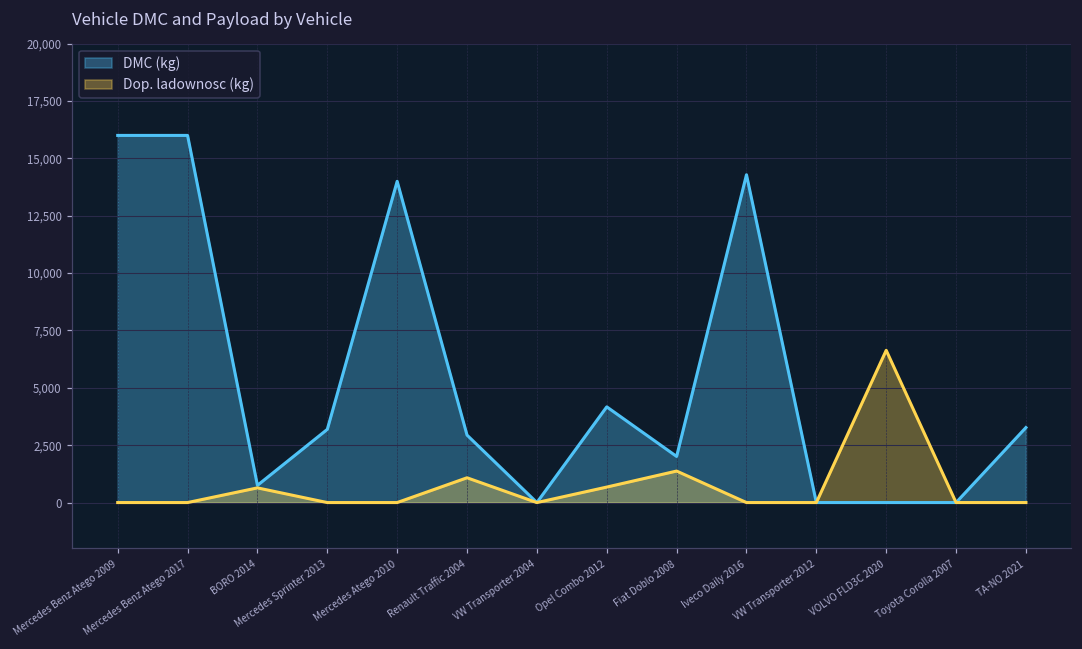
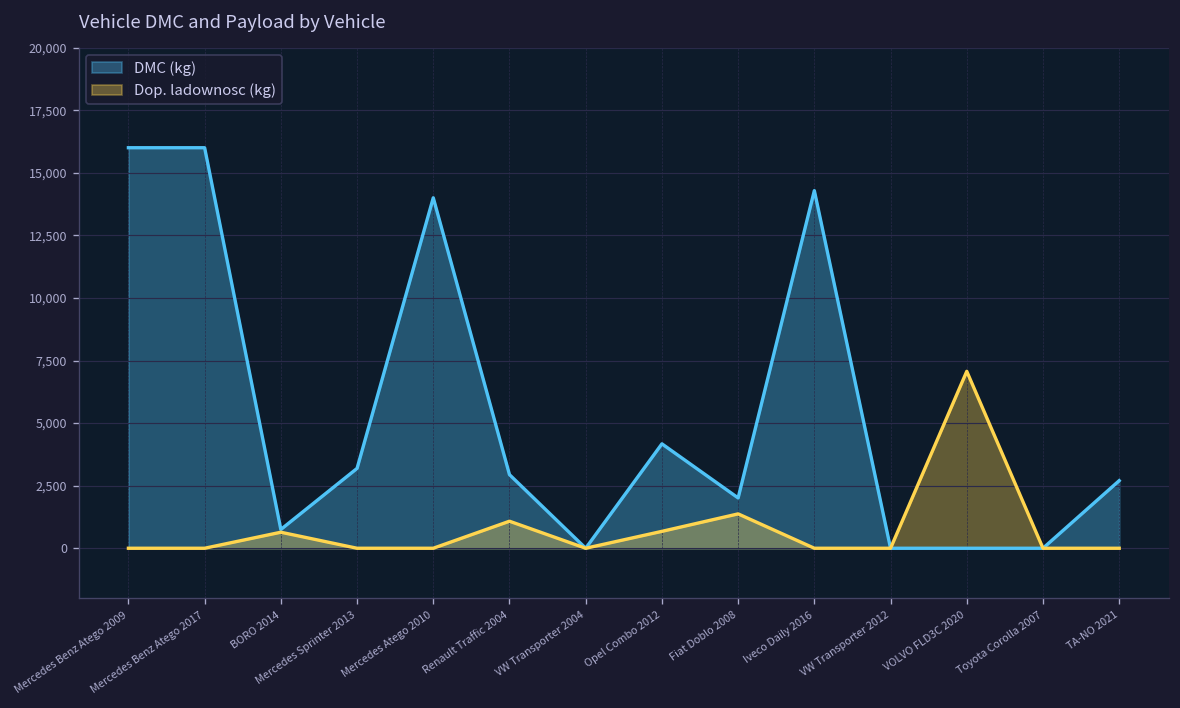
  {
    "DMC (kg)": {
      "Mercedes Benz Atego 2009": "16,000",
      "Mercedes Benz Atego 2017": "16,000",
      "Mercedes Sprinter 2013": "3,200",
      "Mercedes Atego 2010": "14,000",
      "Renault Traffic 2004": "2,900",
      "Opel Combo 2012": "4,200",
      "Fiat Doblo 2008": "2,000",
      "Iveco Daily 2016": "14,300",
      "VOLVO FLD3C 2020": "0",
-     "TA-NO 2021": "3,300"
+     "TA-NO 2021": "2,700"
    },
    "Dop. ladownosc (kg)": {
      "Mercedes Benz Atego 2009": "0",
      "Mercedes Benz Atego 2017": "0",
      "Mercedes Sprinter 2013": "0",
      "Mercedes Atego 2010": "0",
      "Renault Traffic 2004": "1,100",
      "Opel Combo 2012": "700",
      "Fiat Doblo 2008": "1,400",
      "Iveco Daily 2016": "0",
-     "VOLVO FLD3C 2020": "6,600",
+     "VOLVO FLD3C 2020": "7,100",
      "TA-NO 2021": "0"
    }
  }
